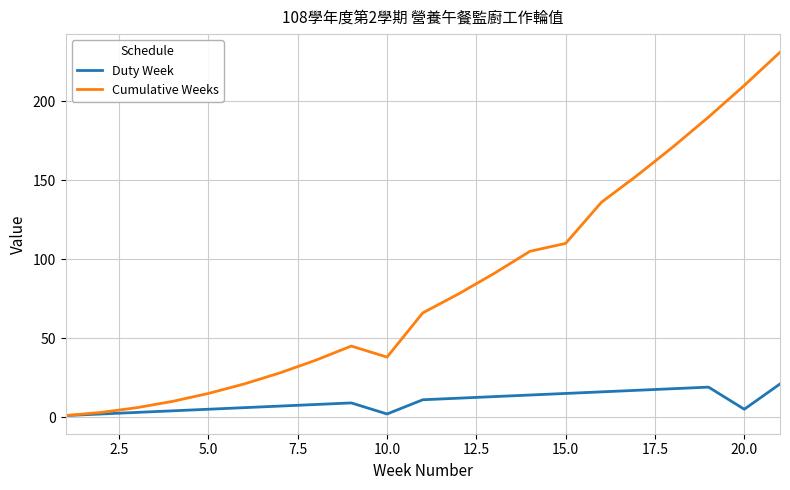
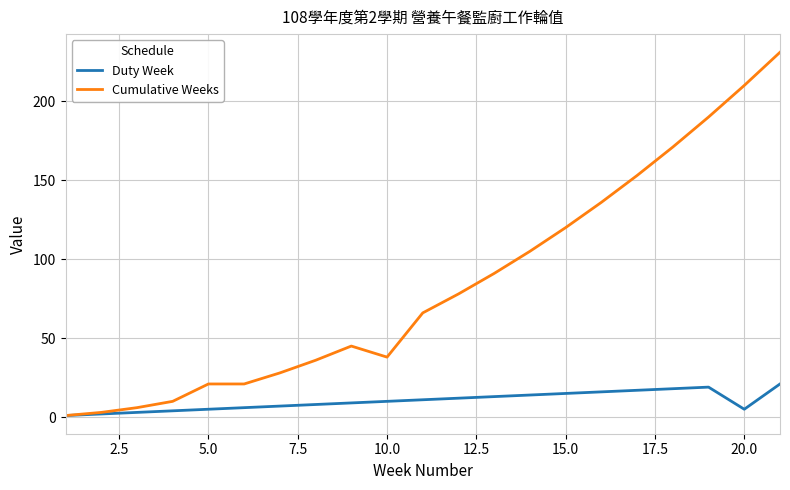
  {
    "Duty Week": {
      "5.0": 5,
-     "10.0": 2,
+     "10.0": 10,
      "15.0": 15,
      "20.0": 5
    },
    "Cumulative Weeks": {
-     "5.0": 15,
+     "5.0": 21,
      "10.0": 38,
-     "15.0": 110,
+     "15.0": 120,
      "20.0": 210
    }
  }
